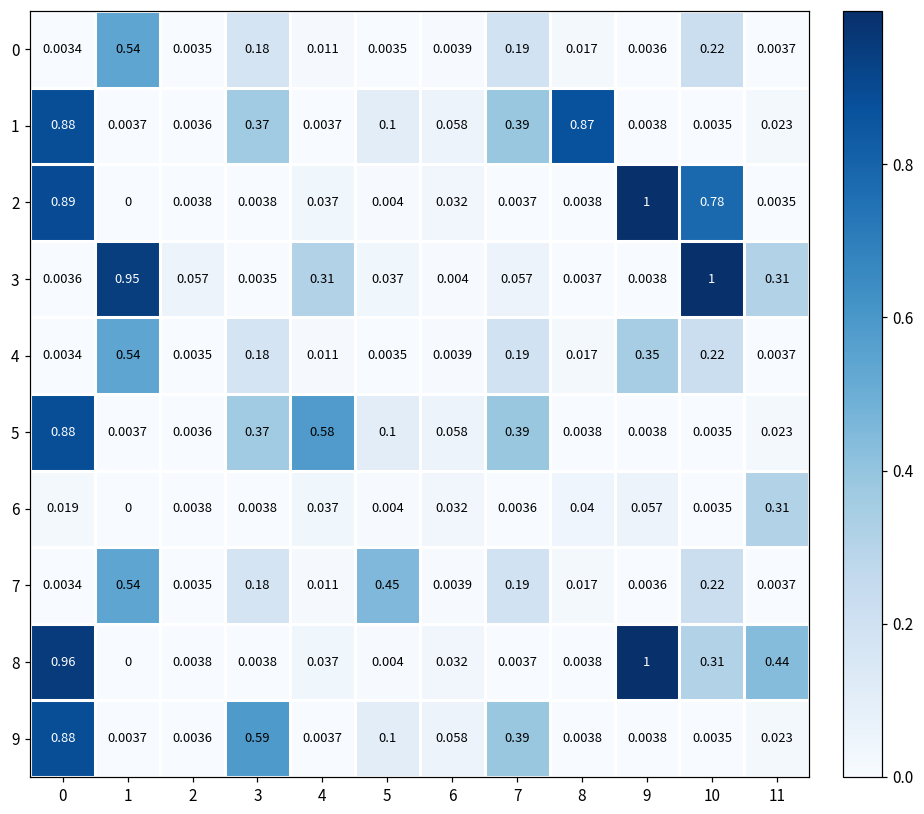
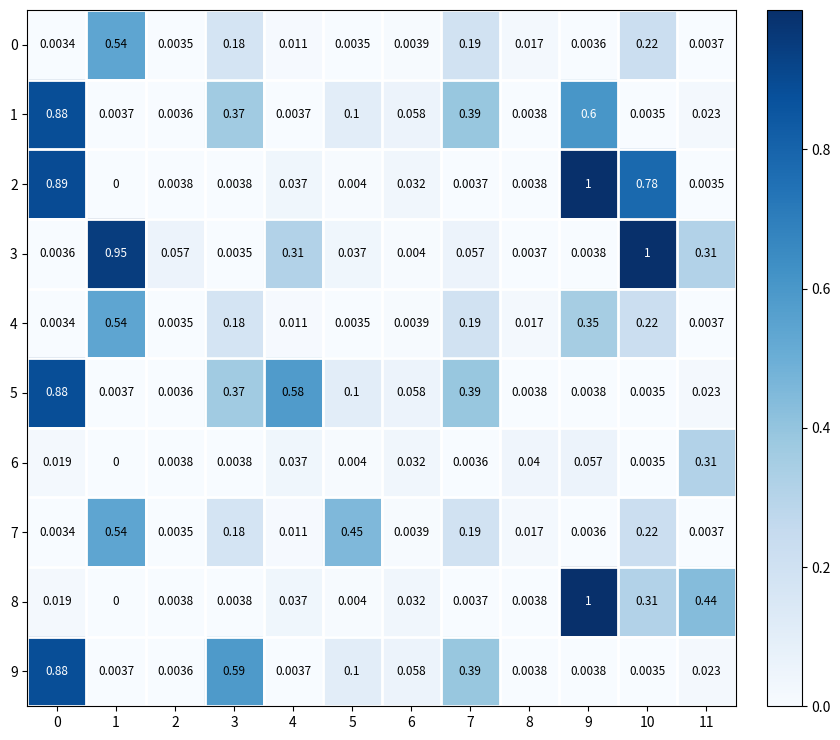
  {
    "0": {
      "0": 0.0034,
      "1": 0.54,
      "2": 0.0035,
      "3": 0.18,
      "4": 0.011,
      "5": 0.0035,
      "6": 0.0039,
      "7": 0.19,
      "8": 0.017,
      "9": 0.0036,
      "10": 0.22,
      "11": 0.0037
    },
    "1": {
      "0": 0.88,
      "1": 0.0037,
      "2": 0.0036,
      "3": 0.37,
      "4": 0.0037,
      "5": 0.1,
      "6": 0.058,
      "7": 0.39,
-     "8": 0.87,
-     "9": 0.0038,
+     "8": 0.0038,
+     "9": 0.6,
      "10": 0.0035,
      "11": 0.023
    },
    "2": {
      "0": 0.89,
      "1": 0,
      "2": 0.0038,
      "3": 0.0038,
      "4": 0.037,
      "5": 0.004,
      "6": 0.032,
      "7": 0.0037,
      "8": 0.0038,
      "9": 1,
      "10": 0.78,
      "11": 0.0035
    },
    "3": {
      "0": 0.0036,
      "1": 0.95,
      "2": 0.057,
      "3": 0.0035,
      "4": 0.31,
      "5": 0.037,
      "6": 0.004,
      "7": 0.057,
      "8": 0.0037,
      "9": 0.0038,
      "10": 1,
      "11": 0.31
    },
    "4": {
      "0": 0.0034,
      "1": 0.54,
      "2": 0.0035,
      "3": 0.18,
      "4": 0.011,
      "5": 0.0035,
      "6": 0.0039,
      "7": 0.19,
      "8": 0.017,
      "9": 0.35,
      "10": 0.22,
      "11": 0.0037
    },
    "5": {
      "0": 0.88,
      "1": 0.0037,
      "2": 0.0036,
      "3": 0.37,
      "4": 0.58,
      "5": 0.1,
      "6": 0.058,
      "7": 0.39,
      "8": 0.0038,
      "9": 0.0038,
      "10": 0.0035,
      "11": 0.023
    },
    "6": {
      "0": 0.019,
      "1": 0,
      "2": 0.0038,
      "3": 0.0038,
      "4": 0.037,
      "5": 0.004,
      "6": 0.032,
      "7": 0.0036,
      "8": 0.04,
      "9": 0.057,
      "10": 0.0035,
      "11": 0.31
    },
    "7": {
      "0": 0.0034,
      "1": 0.54,
      "2": 0.0035,
      "3": 0.18,
      "4": 0.011,
      "5": 0.45,
      "6": 0.0039,
      "7": 0.19,
      "8": 0.017,
      "9": 0.0036,
      "10": 0.22,
      "11": 0.0037
    },
    "8": {
-     "0": 0.96,
+     "0": 0.019,
      "1": 0,
      "2": 0.0038,
      "3": 0.0038,
      "4": 0.037,
      "5": 0.004,
      "6": 0.032,
      "7": 0.0037,
      "8": 0.0038,
      "9": 1,
      "10": 0.31,
      "11": 0.44
    },
    "9": {
      "0": 0.88,
      "1": 0.0037,
      "2": 0.0036,
      "3": 0.59,
      "4": 0.0037,
      "5": 0.1,
      "6": 0.058,
      "7": 0.39,
      "8": 0.0038,
      "9": 0.0038,
      "10": 0.0035,
      "11": 0.023
    }
  }
